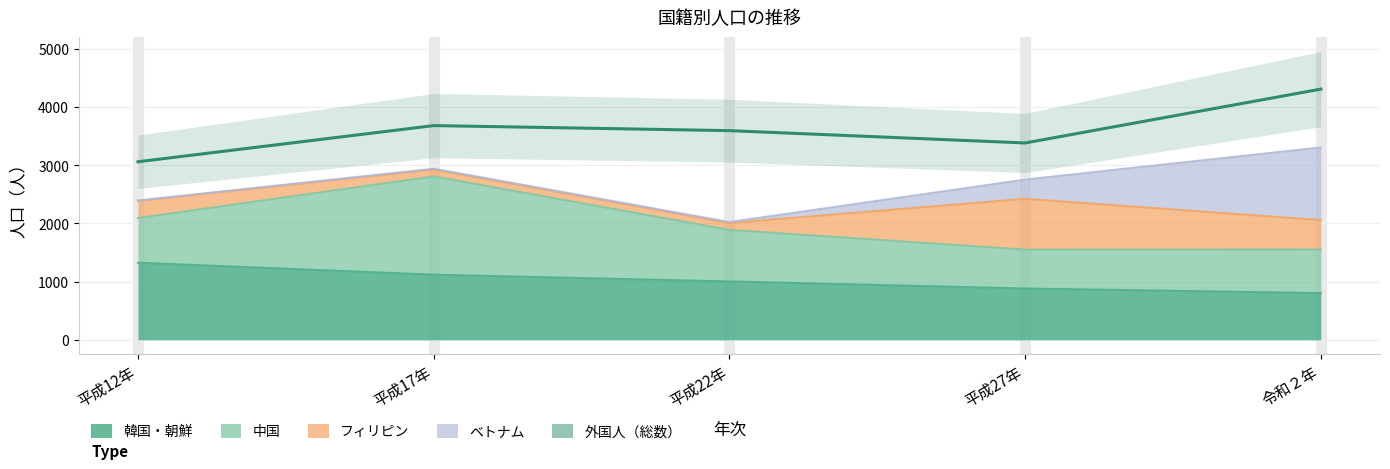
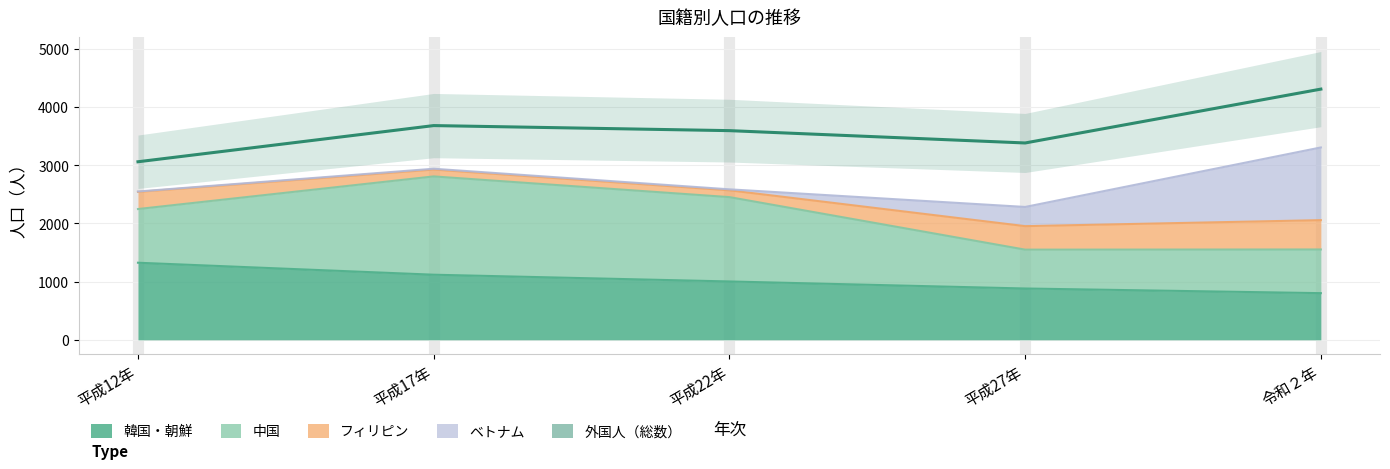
  {
    "中国": {
-     "平成12年": 800,
+     "平成12年": 900,
      "平成17年": 1700,
-     "平成22年": 900,
+     "平成22年": 1500,
      "平成27年": 700,
      "令和２年": 800
    },
    "フィリピン": {
-     "平成27年": 900,
+     "平成27年": 400,
      "令和２年": 500
    }
  }
